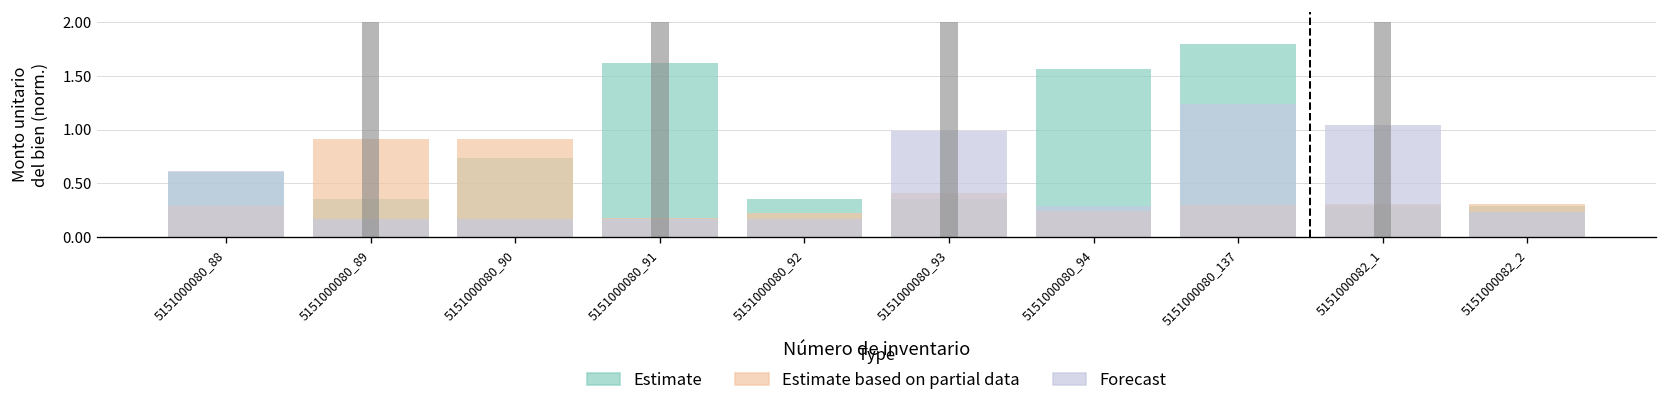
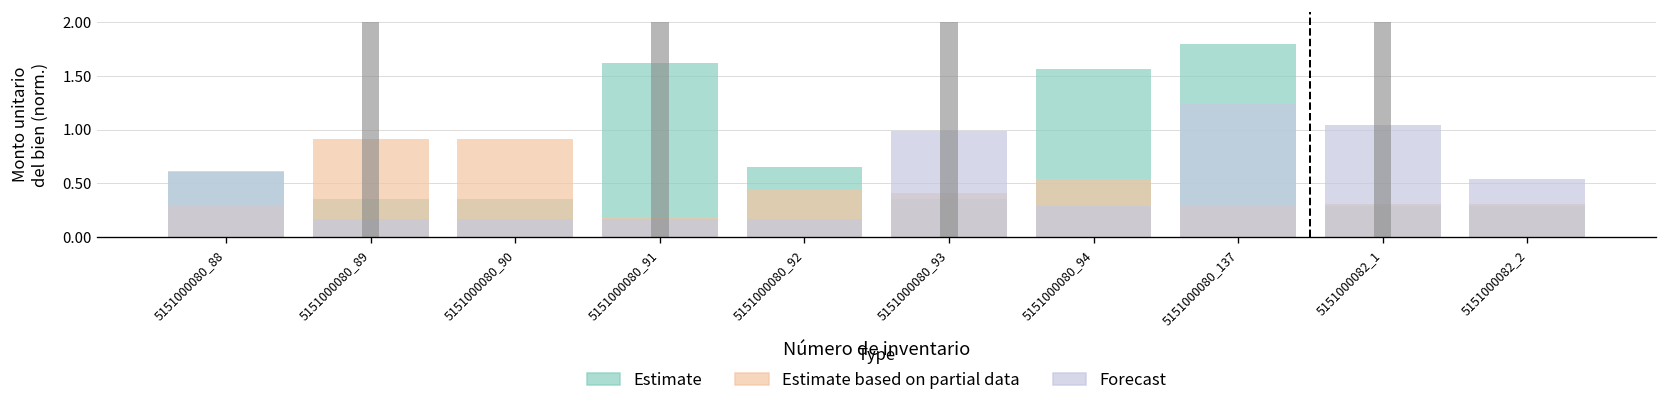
  {
    "Estimate": {
      "5151000080_88": 0.6,
-     "5151000080_90": 0.7,
-     "5151000080_92": 0.3,
+     "5151000080_90": 0.3,
+     "5151000080_92": 0.7,
      "5151000080_94": 1.6,
      "5151000080_137": 1.8
    },
    "Estimate based on partial data": {
      "5151000080_90": 0.9,
-     "5151000080_92": 0.2,
-     "5151000080_94": 0.2
+     "5151000080_92": 0.4,
+     "5151000080_94": 0.5
    },
    "Forecast": {
      "5151000080_88": 0.6,
-     "5151000082_2": 0.2
+     "5151000082_2": 0.5
    }
  }
